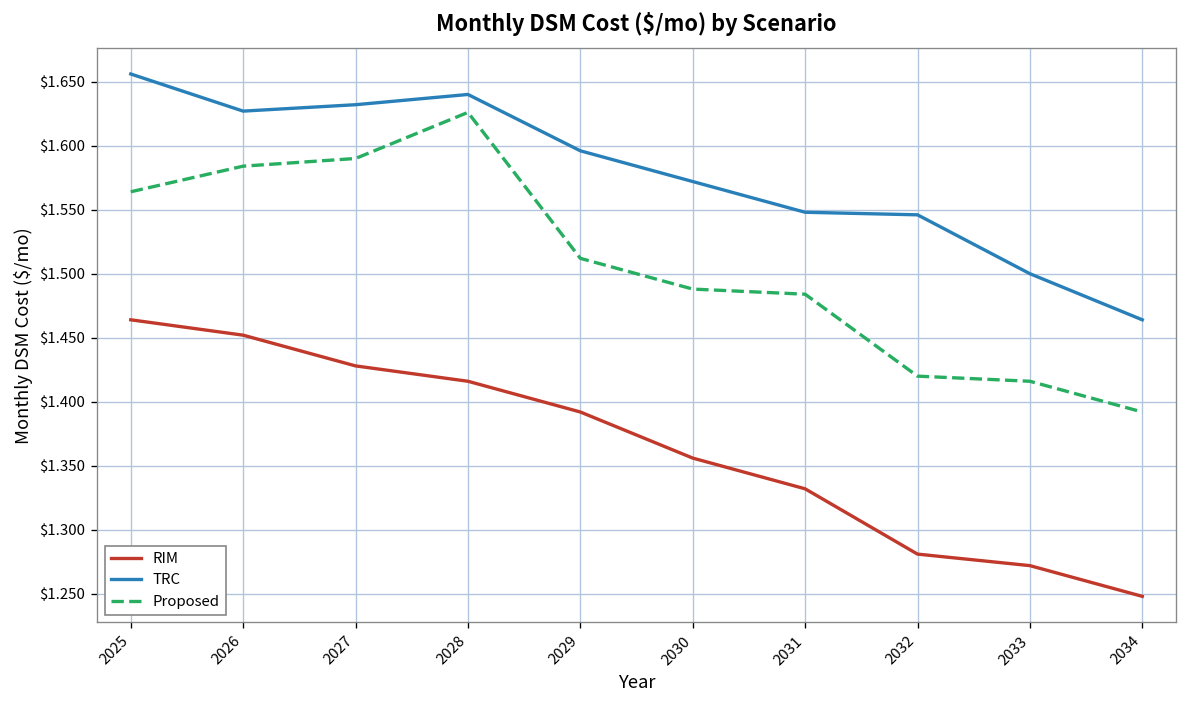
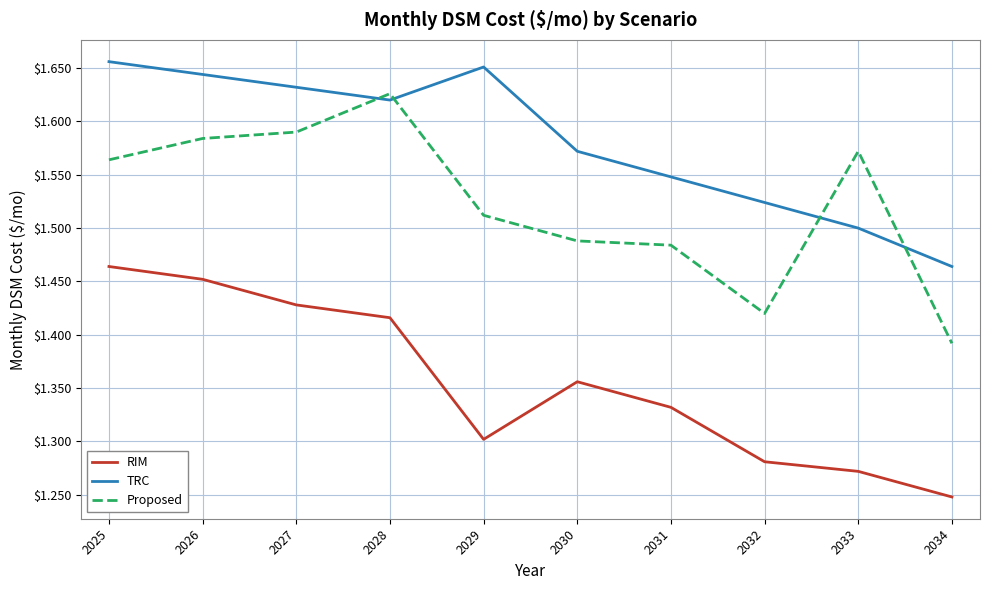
  {
    "RIM": {
      "2025": "$1.464",
      "2026": "$1.452",
      "2027": "$1.428",
      "2028": "$1.416",
-     "2029": "$1.392",
+     "2029": "$1.302",
      "2030": "$1.356",
      "2031": "$1.332",
      "2032": "$1.281",
      "2033": "$1.272",
      "2034": "$1.248"
    },
    "TRC": {
      "2025": "$1.656",
-     "2026": "$1.627",
+     "2026": "$1.644",
      "2027": "$1.632",
-     "2028": "$1.64",
-     "2029": "$1.596",
+     "2028": "$1.62",
+     "2029": "$1.651",
      "2030": "$1.572",
      "2031": "$1.548",
-     "2032": "$1.546",
+     "2032": "$1.524",
      "2033": "$1.500",
      "2034": "$1.464"
    },
    "Proposed": {
      "2025": "$1.564",
      "2026": "$1.584",
      "2027": "$1.590",
      "2028": "$1.626",
      "2029": "$1.512",
      "2030": "$1.488",
      "2031": "$1.484",
      "2032": "$1.420",
-     "2033": "$1.416",
+     "2033": "$1.572",
      "2034": "$1.392"
    }
  }
